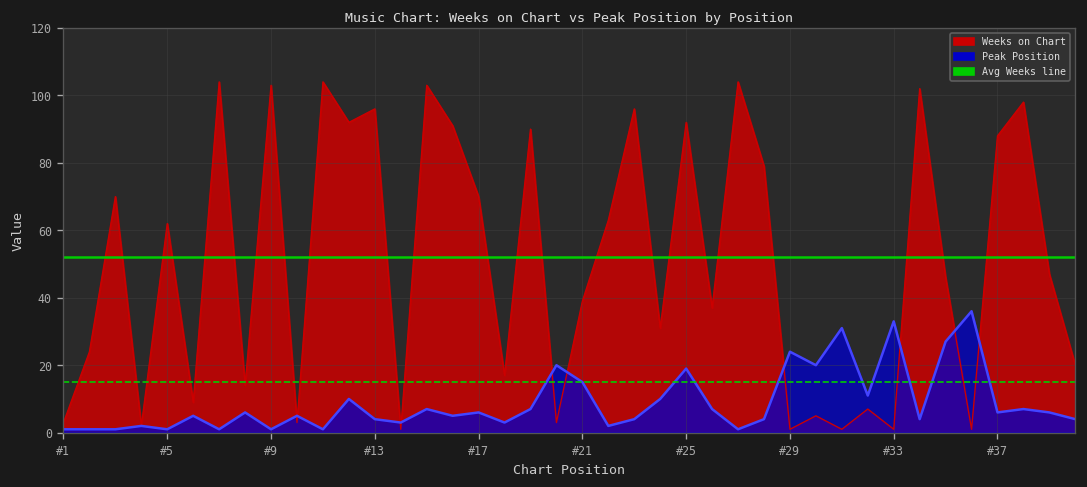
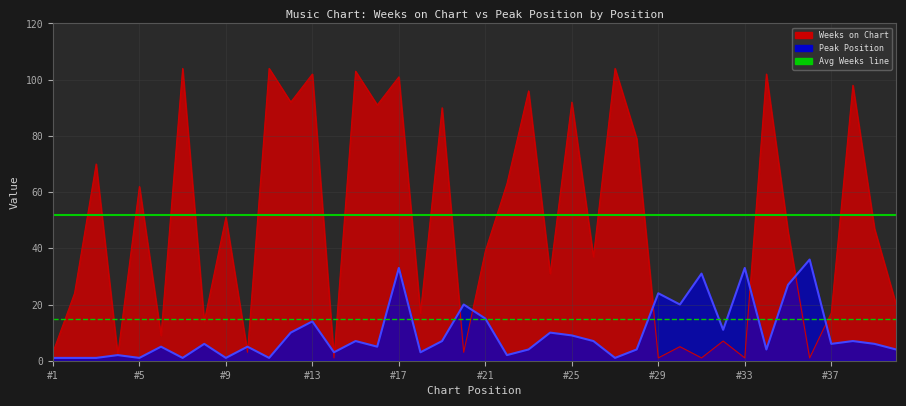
  {
    "Weeks on Chart": {
      "#1": 3,
      "#5": 62,
-     "#9": 103,
-     "#13": 96,
-     "#17": 70,
+     "#9": 51,
+     "#13": 102,
+     "#17": 101,
      "#21": 39,
      "#25": 92,
      "#29": 1,
      "#33": 1,
-     "#37": 88
+     "#37": 17
    },
    "Peak Position": {
      "#1": 1,
      "#5": 1,
      "#9": 1,
-     "#13": 4,
-     "#17": 6,
+     "#13": 14,
+     "#17": 33,
      "#21": 15,
-     "#25": 19,
+     "#25": 9,
      "#29": 24,
      "#33": 33,
      "#37": 6
    }
  }
